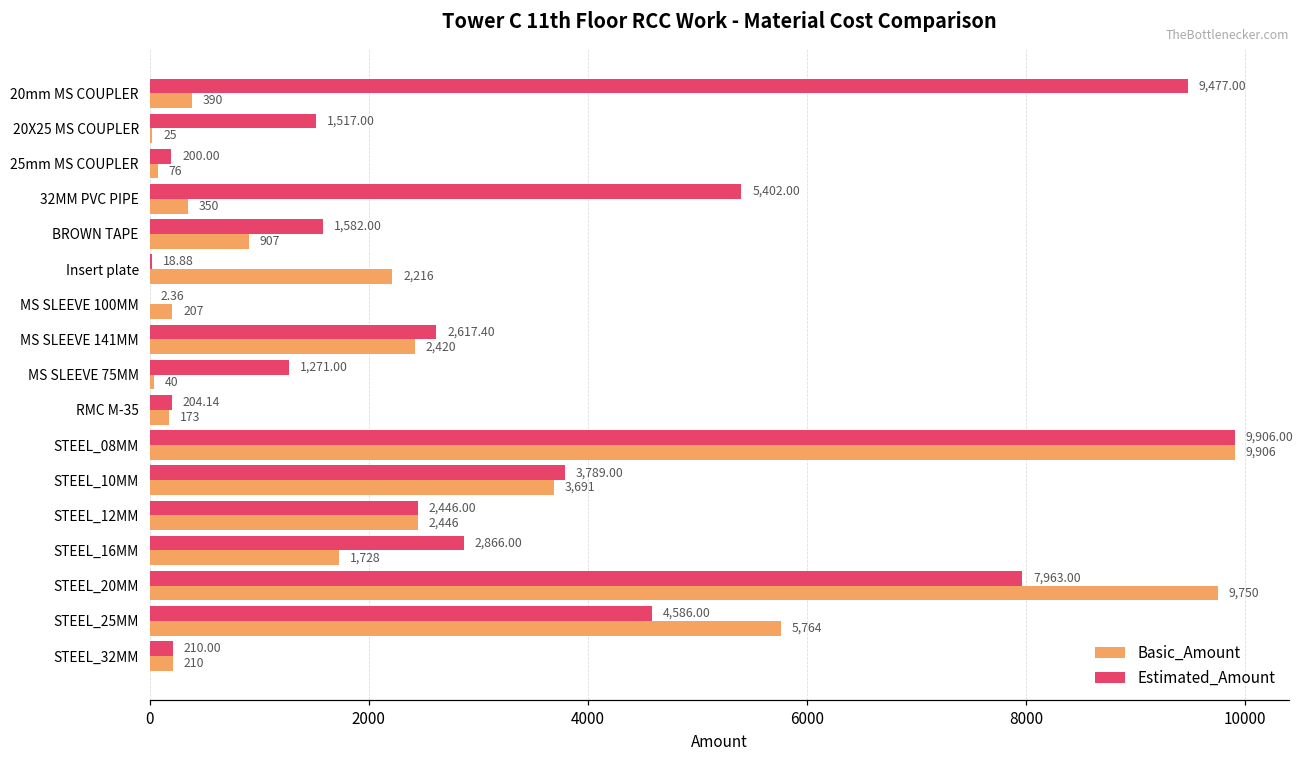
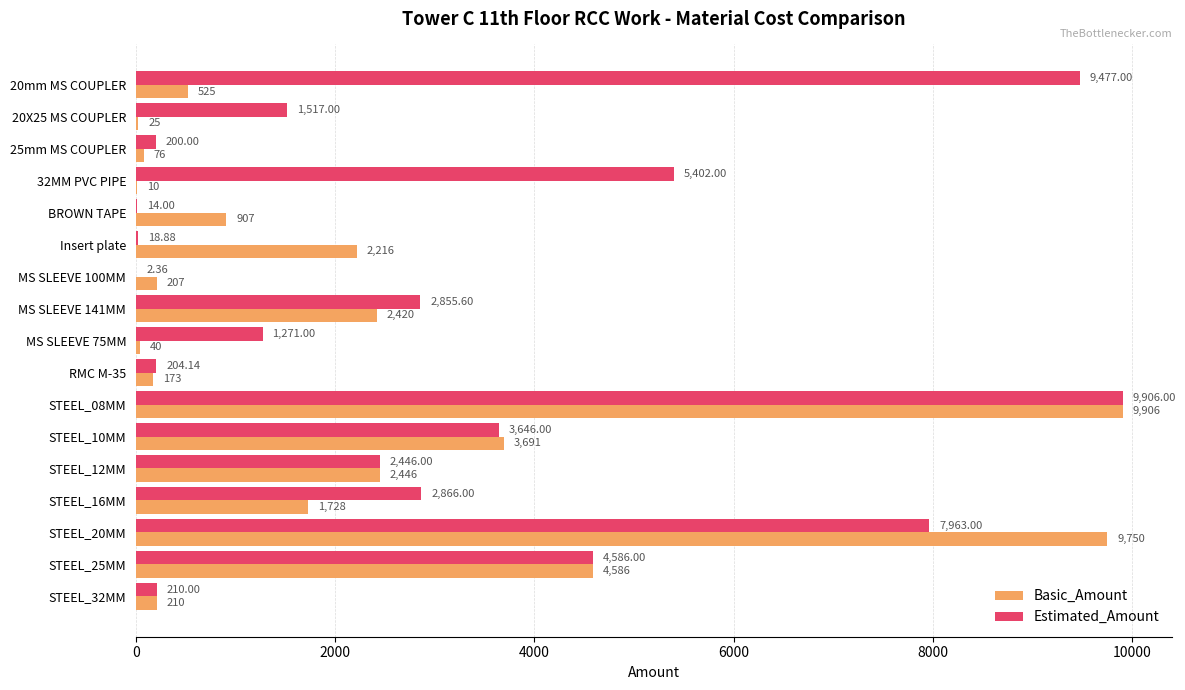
  {
    "Basic_Amount": {
-     "20mm MS COUPLER": "390",
+     "20mm MS COUPLER": "525",
      "20X25 MS COUPLER": "25",
      "25mm MS COUPLER": "76",
-     "32MM PVC PIPE": "350",
+     "32MM PVC PIPE": "10",
      "BROWN TAPE": "907",
      "Insert plate": "2,216",
      "MS SLEEVE 100MM": "207",
      "MS SLEEVE 141MM": "2,420",
      "MS SLEEVE 75MM": "40",
      "RMC M-35": "173",
      "STEEL_08MM": "9,906",
      "STEEL_10MM": "3,691",
      "STEEL_12MM": "2,446",
      "STEEL_16MM": "1,728",
      "STEEL_20MM": "9,750",
-     "STEEL_25MM": "5,764",
+     "STEEL_25MM": "4,586",
      "STEEL_32MM": "210"
    },
    "Estimated_Amount": {
      "20mm MS COUPLER": "9,477.00",
      "20X25 MS COUPLER": "1,517.00",
      "25mm MS COUPLER": "200.00",
      "32MM PVC PIPE": "5,402.00",
-     "BROWN TAPE": "1,582.00",
+     "BROWN TAPE": "14.00",
      "Insert plate": "18.88",
      "MS SLEEVE 100MM": "2.36",
-     "MS SLEEVE 141MM": "2,617.40",
+     "MS SLEEVE 141MM": "2,855.60",
      "MS SLEEVE 75MM": "1,271.00",
      "RMC M-35": "204.14",
      "STEEL_08MM": "9,906.00",
-     "STEEL_10MM": "3,789.00",
+     "STEEL_10MM": "3,646.00",
      "STEEL_12MM": "2,446.00",
      "STEEL_16MM": "2,866.00",
      "STEEL_20MM": "7,963.00",
      "STEEL_25MM": "4,586.00",
      "STEEL_32MM": "210.00"
    }
  }
